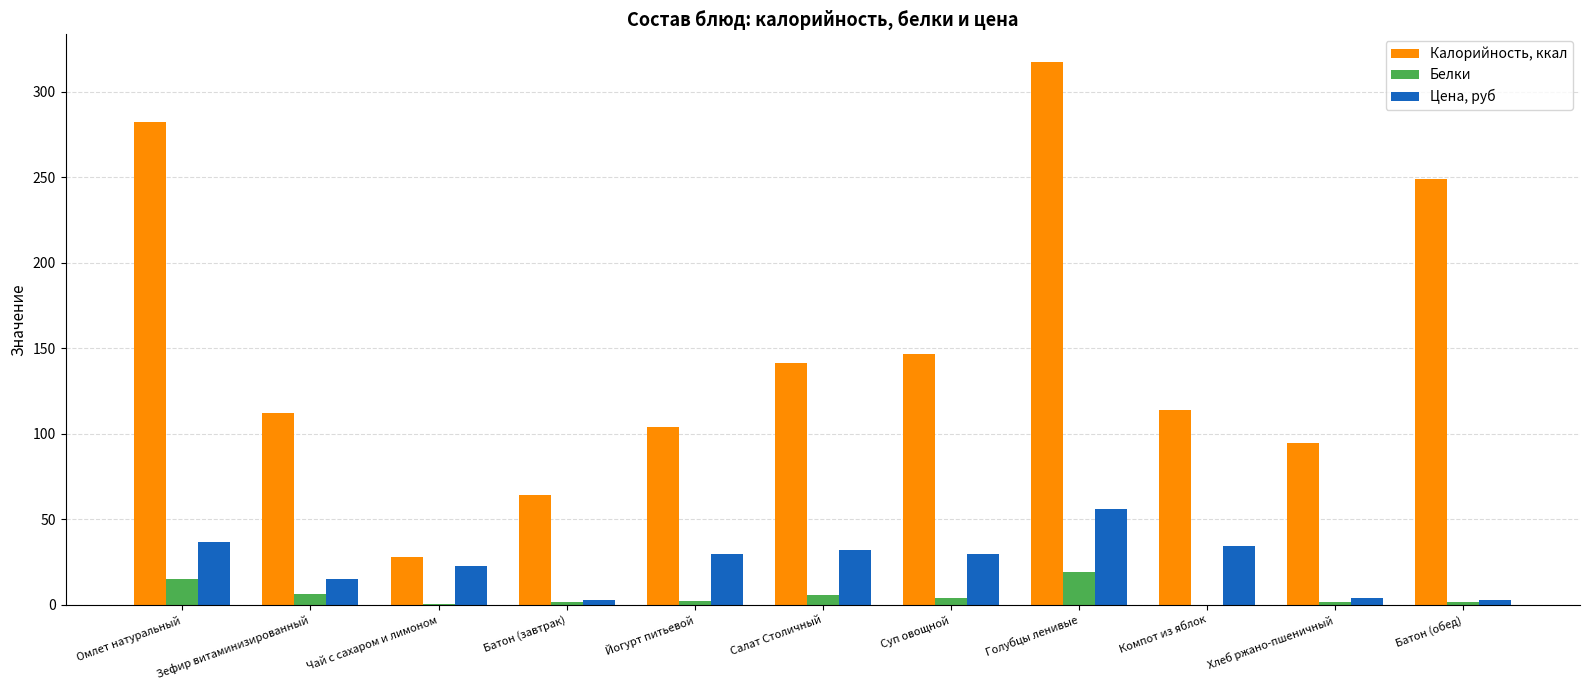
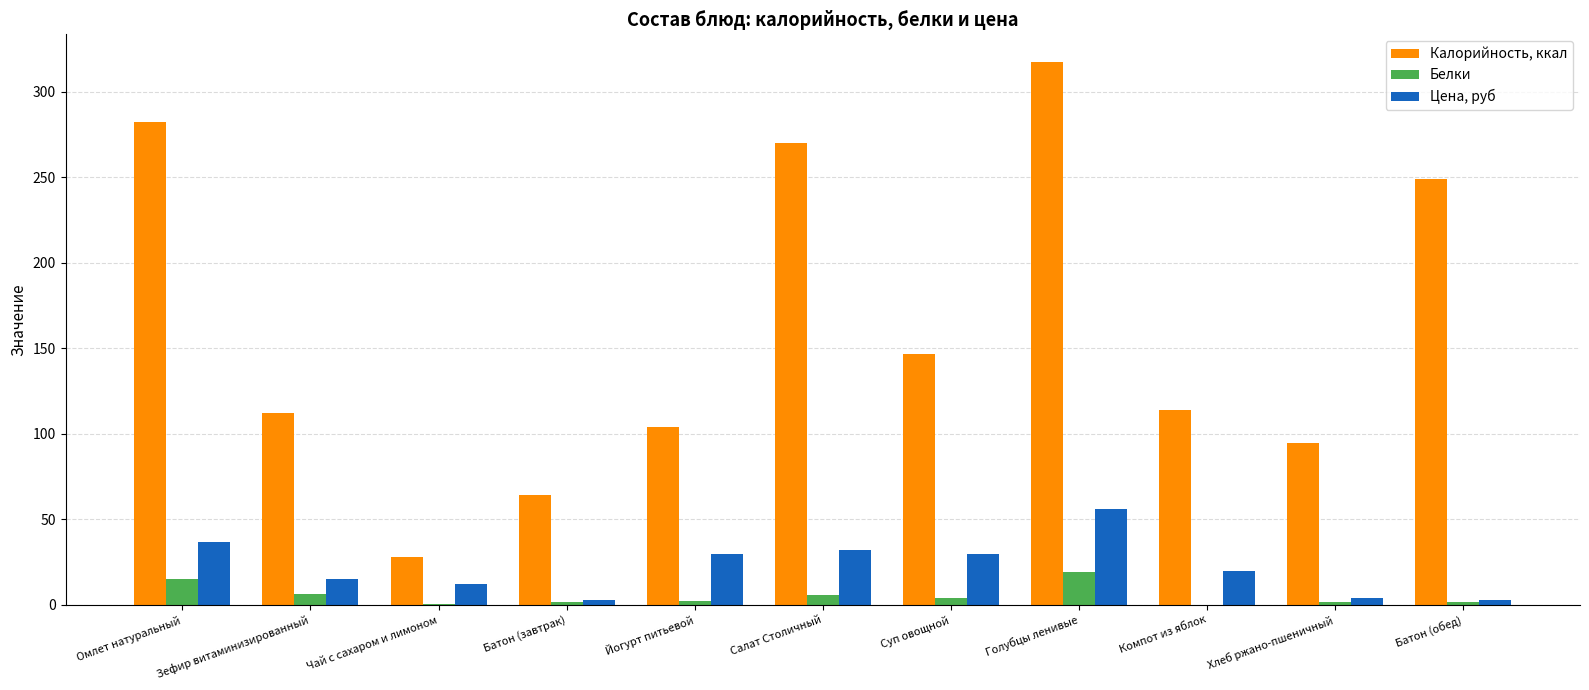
  {
    "Калорийность, ккал": {
      "Омлет натуральный": 282,
      "Зефир витаминизированный": 112,
      "Чай с сахаром и лимоном": 28,
      "Батон (завтрак)": 64,
      "Йогурт питьевой": 104,
-     "Салат Столичный": 141,
+     "Салат Столичный": 270,
      "Суп овощной": 146,
      "Голубцы ленивые": 318,
      "Компот из яблок": 114,
      "Хлеб ржано-пшеничный": 94,
      "Батон (обед)": 249
    },
    "Белки": {
      "Омлет натуральный": 15,
      "Зефир витаминизированный": 6,
      "Батон (завтрак)": 2,
      "Йогурт питьевой": 3,
      "Салат Столичный": 6,
      "Суп овощной": 4,
      "Голубцы ленивые": 19,
      "Хлеб ржано-пшеничный": 2,
      "Батон (обед)": 2
    },
    "Цена, руб": {
      "Омлет натуральный": 37,
      "Зефир витаминизированный": 15,
-     "Чай с сахаром и лимоном": 23,
+     "Чай с сахаром и лимоном": 12,
      "Батон (завтрак)": 3,
      "Йогурт питьевой": 30,
      "Салат Столичный": 32,
      "Суп овощной": 30,
      "Голубцы ленивые": 56,
-     "Компот из яблок": 34,
+     "Компот из яблок": 20,
      "Хлеб ржано-пшеничный": 4,
      "Батон (обед)": 3
    }
  }
